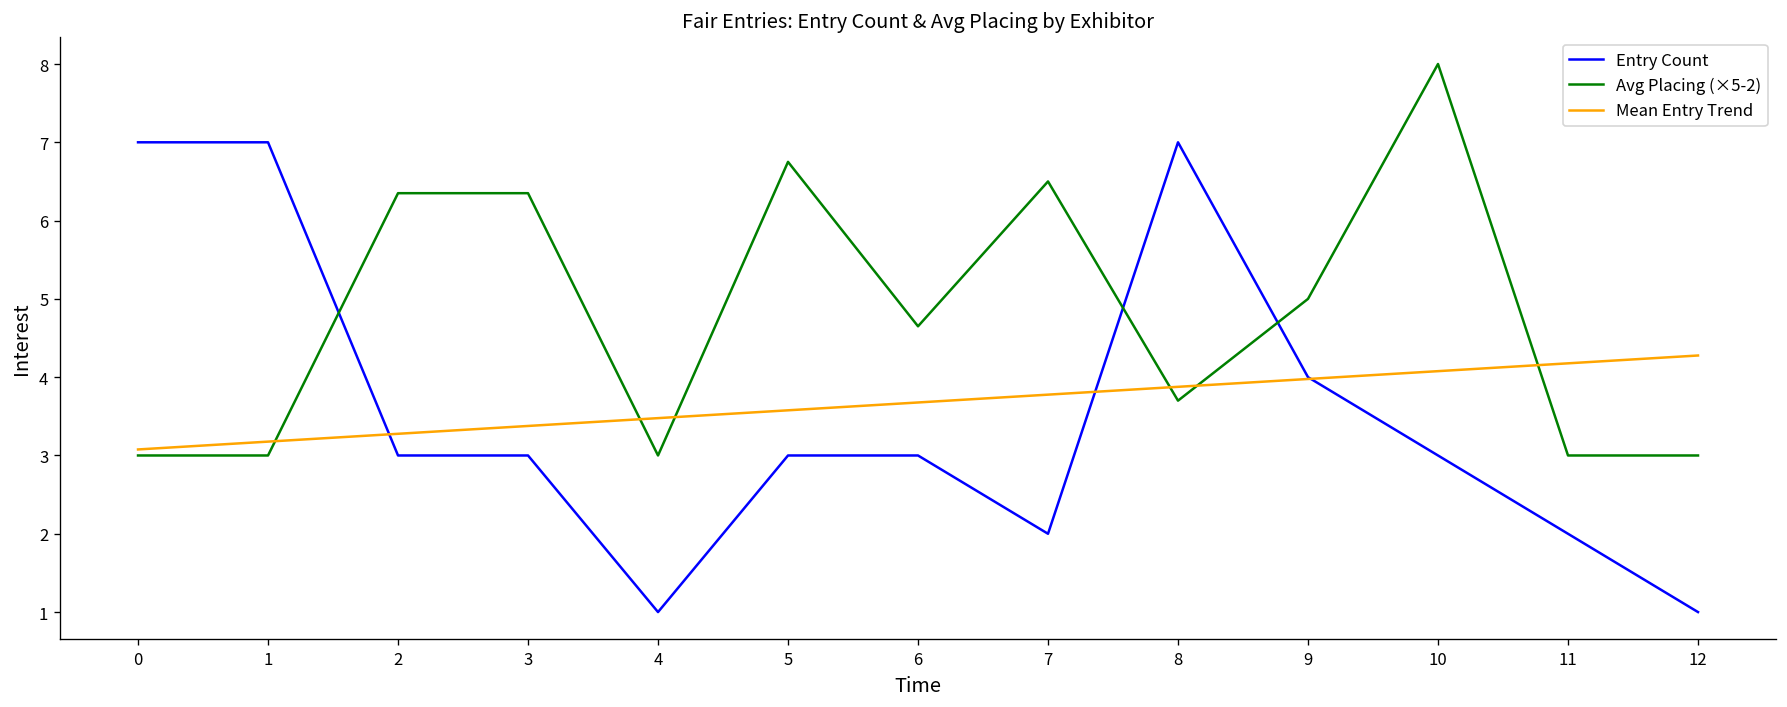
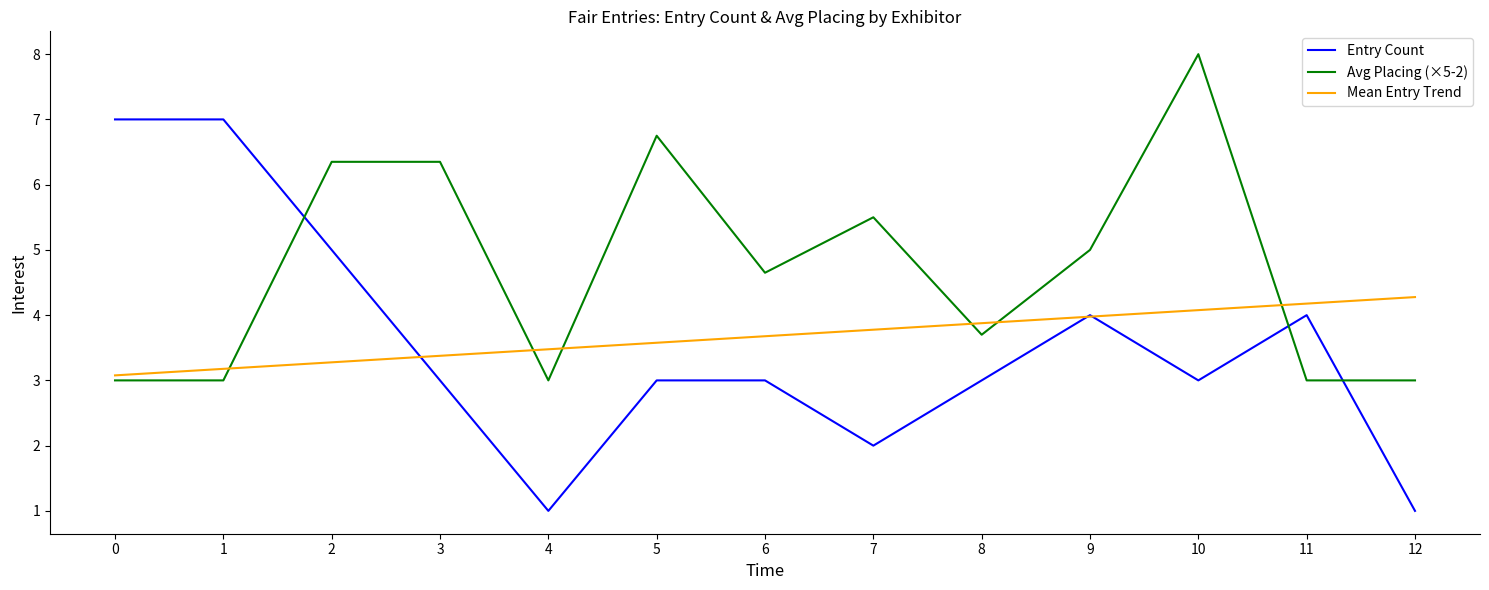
  {
    "Entry Count": {
      "0": 7,
      "1": 7,
-     "2": 3,
+     "2": 5,
      "3": 3,
      "4": 1,
      "5": 3,
      "6": 3,
      "7": 2,
-     "8": 7,
+     "8": 3,
      "10": 3,
-     "11": 2,
+     "11": 4,
      "12": 1
    },
    "Avg Placing (×5-2)": {
      "0": 3.0,
      "1": 3.0,
      "2": 6.4,
      "3": 6.4,
      "4": 3.0,
      "5": 6.8,
      "6": 4.7,
-     "7": 6.5,
+     "7": 5.5,
      "8": 3.7,
      "9": 5.0,
      "10": 8.0,
      "11": 3.0,
      "12": 3.0
    },
    "Mean Entry Trend": {
      "0": 3.1,
      "1": 3.2,
      "2": 3.3,
      "3": 3.4,
      "4": 3.5,
      "5": 3.6,
      "6": 3.7,
      "7": 3.8,
      "8": 3.9,
      "10": 4.1,
      "11": 4.2,
      "12": 4.3
    }
  }
